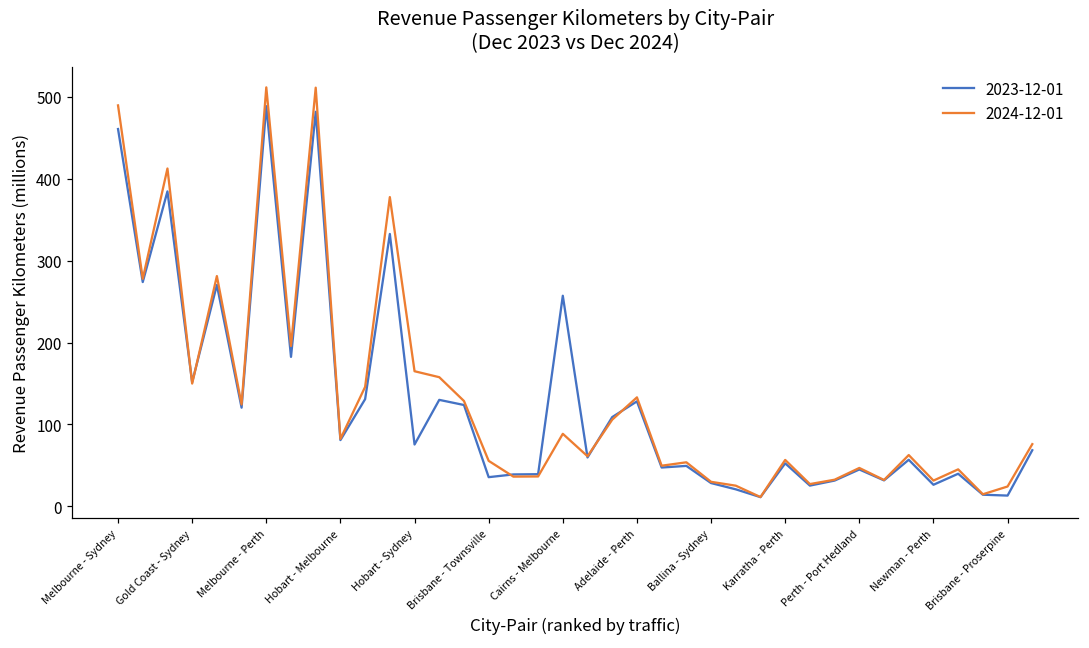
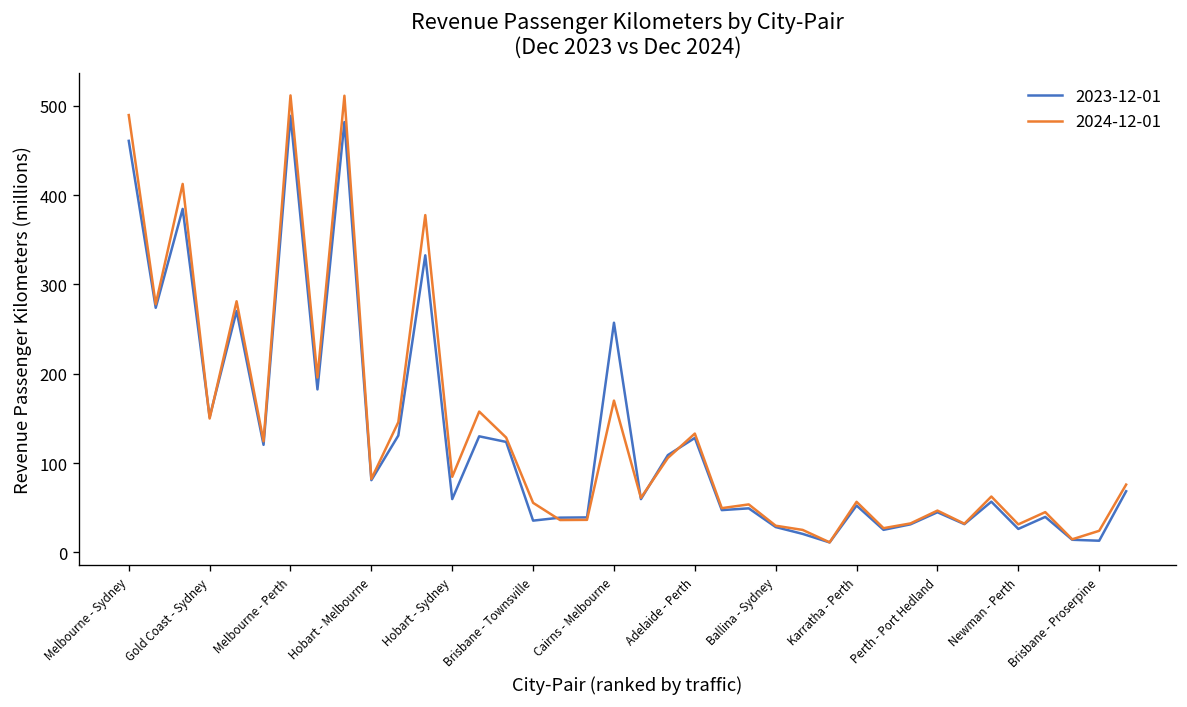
  {
    "2023-12-01": {
      "Melbourne - Sydney": 460,
      "Melbourne - Perth": 490,
-     "Hobart - Sydney": 80,
+     "Hobart - Sydney": 60,
      "Brisbane - Townsville": 40,
      "Cairns - Melbourne": 260,
      "Adelaide - Perth": 130,
      "Karratha - Perth": 50,
      "Newman - Perth": 30,
      "Brisbane - Proserpine": 10
    },
    "2024-12-01": {
      "Melbourne - Sydney": 490,
      "Melbourne - Perth": 510,
-     "Hobart - Sydney": 160,
+     "Hobart - Sydney": 80,
      "Brisbane - Townsville": 60,
-     "Cairns - Melbourne": 90,
+     "Cairns - Melbourne": 170,
      "Adelaide - Perth": 130,
      "Karratha - Perth": 60,
      "Newman - Perth": 30,
      "Brisbane - Proserpine": 20
    }
  }
